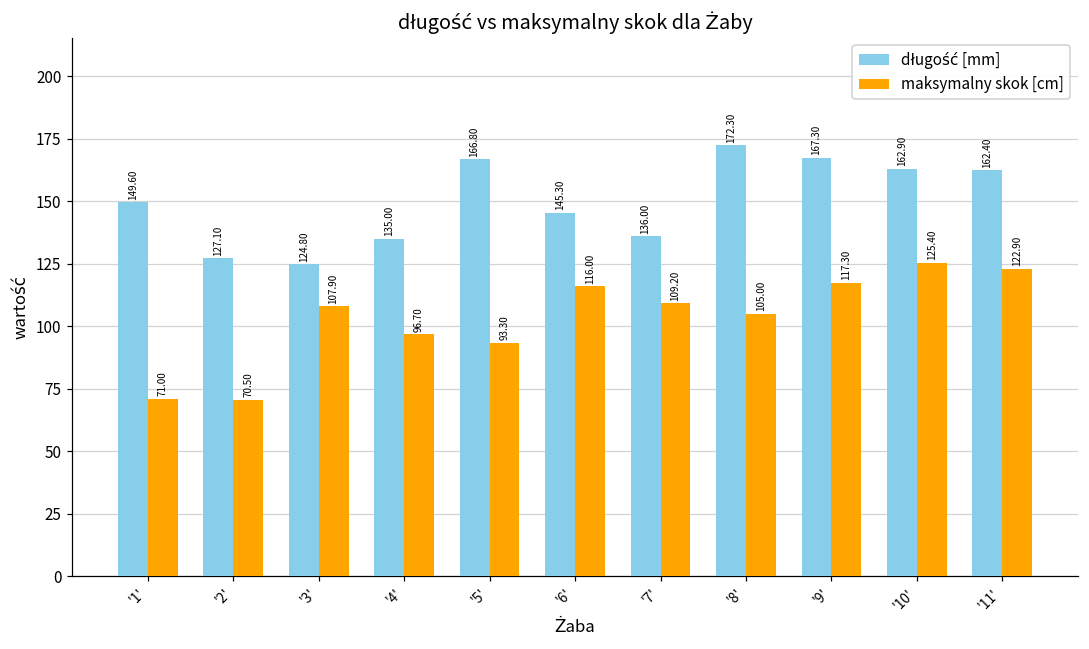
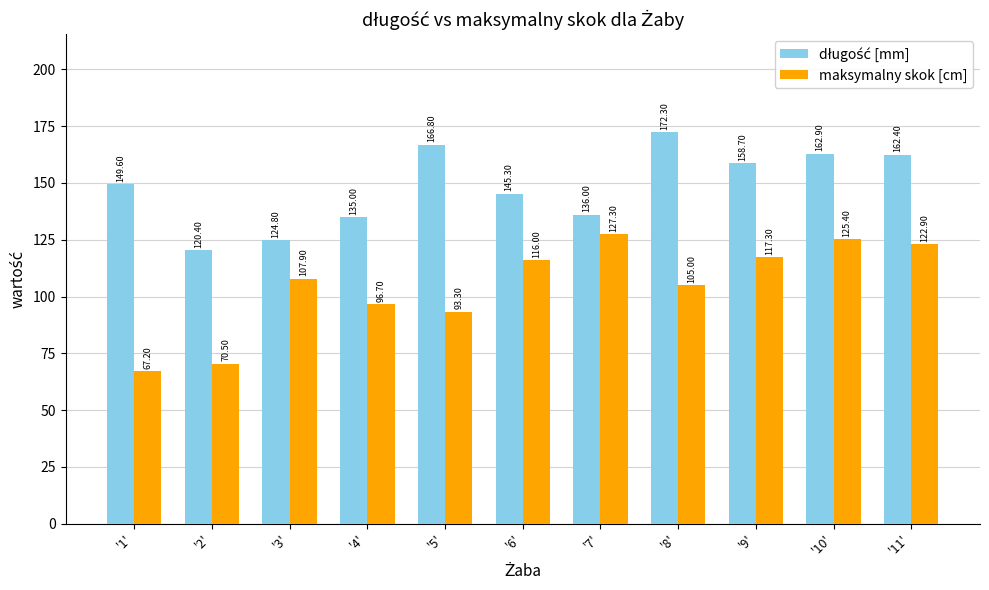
  {
    "długość [mm]": {
      "'1'": 149.60,
-     "'2'": 127.10,
+     "'2'": 120.40,
      "'3'": 124.80,
      "'4'": 135.00,
      "'5'": 166.80,
      "'6'": 145.30,
      "'7'": 136.00,
      "'8'": 172.30,
-     "'9'": 167.30,
+     "'9'": 158.70,
      "'10'": 162.90,
      "'11'": 162.40
    },
    "maksymalny skok [cm]": {
-     "'1'": 71.00,
+     "'1'": 67.20,
      "'2'": 70.50,
      "'3'": 107.90,
      "'4'": 96.70,
      "'5'": 93.30,
      "'6'": 116.00,
-     "'7'": 109.20,
+     "'7'": 127.30,
      "'8'": 105.00,
      "'9'": 117.30,
      "'10'": 125.40,
      "'11'": 122.90
    }
  }
